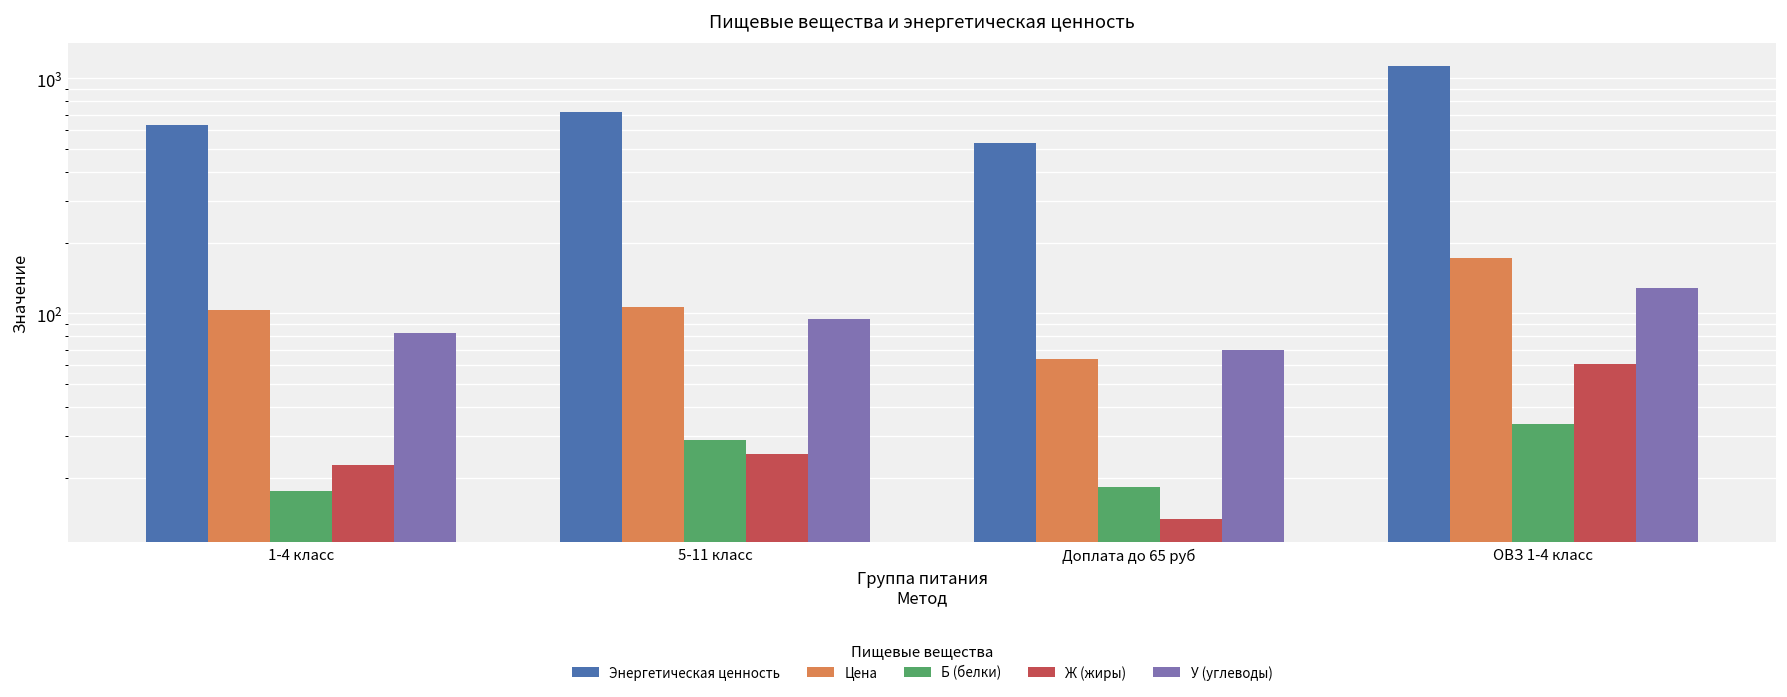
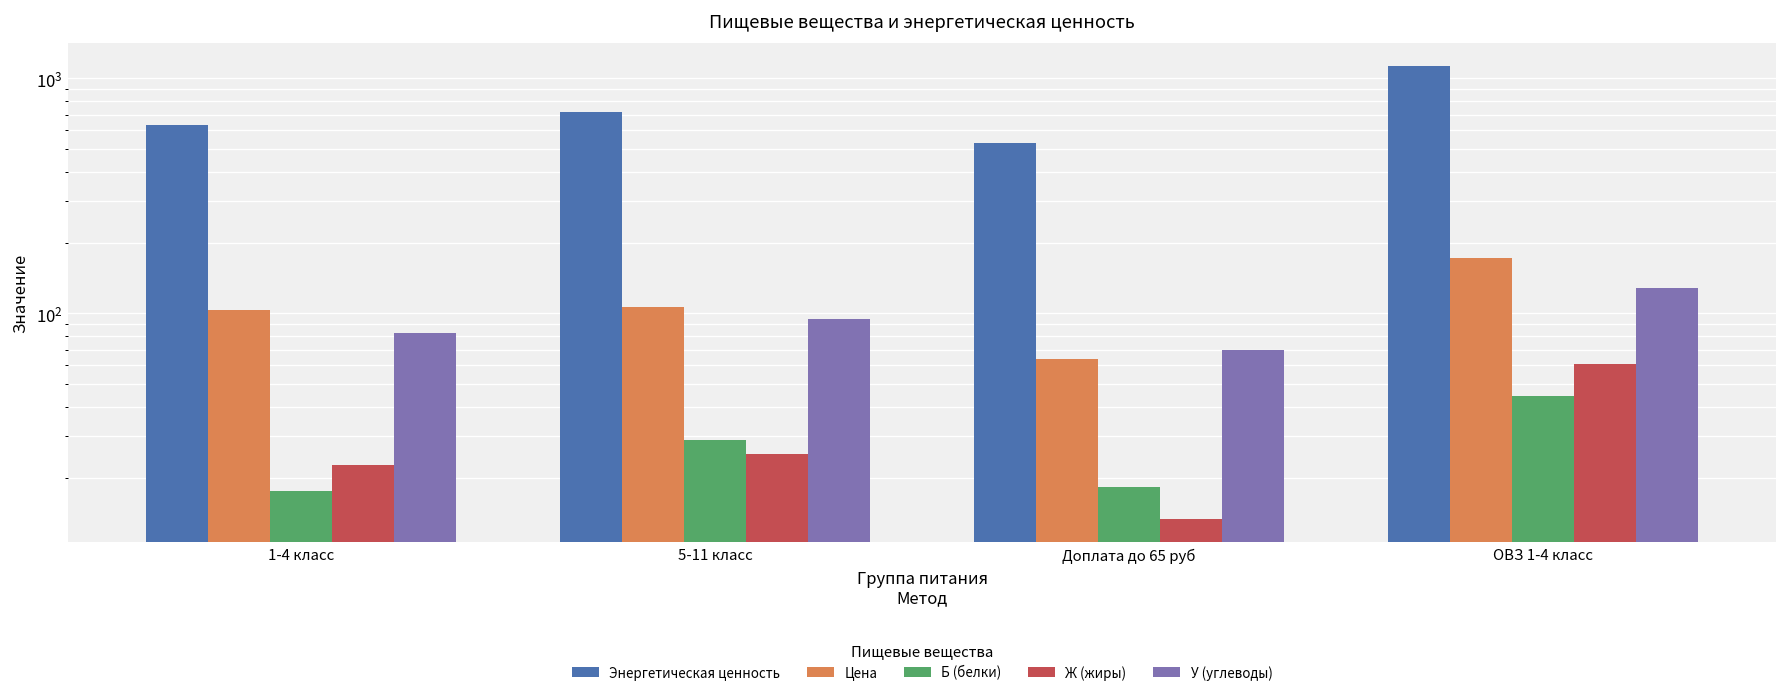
  {
    "Б (белки)": {
      "1-4 класс": 18,
      "5-11 класс": 29,
      "Доплата до 65 руб": 18,
-     "ОВЗ 1-4 класс": 34
+     "ОВЗ 1-4 класс": 44
    }
  }
